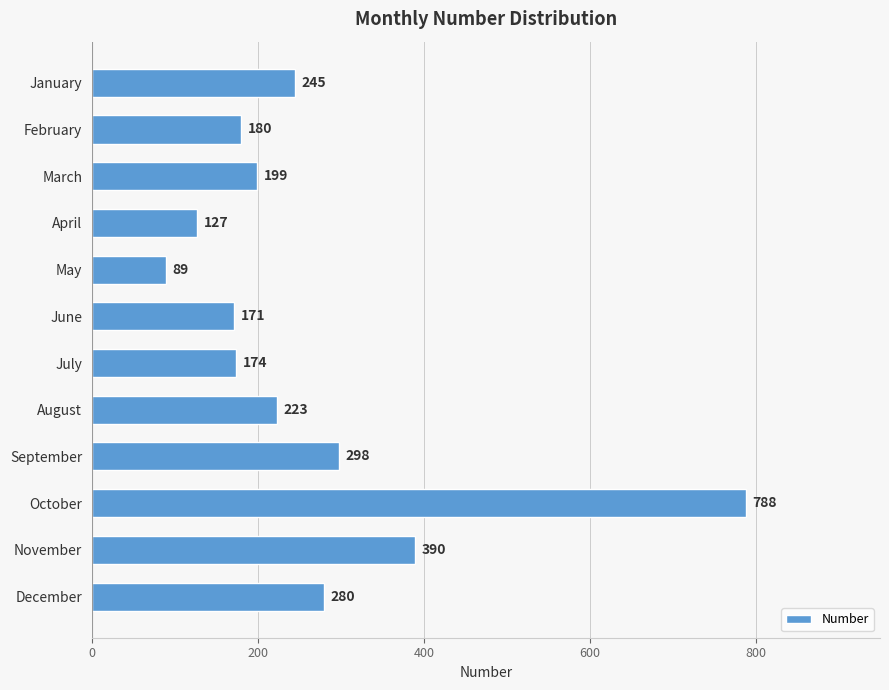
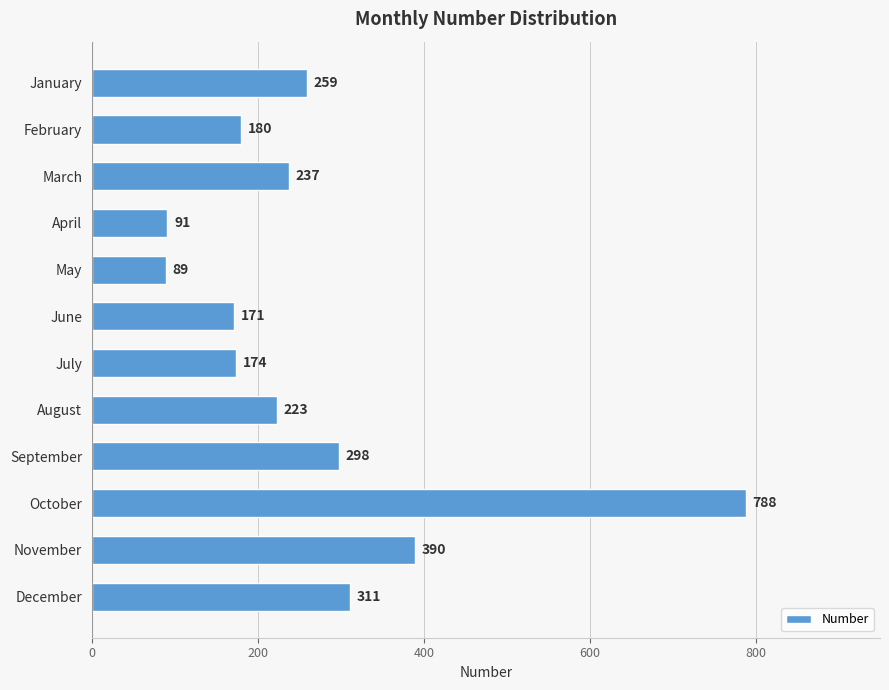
  {
-   "January": 245,
+   "January": 259,
    "February": 180,
-   "March": 199,
-   "April": 127,
+   "March": 237,
+   "April": 91,
    "May": 89,
    "June": 171,
    "July": 174,
    "August": 223,
    "September": 298,
    "October": 788,
    "November": 390,
-   "December": 280
+   "December": 311
  }
